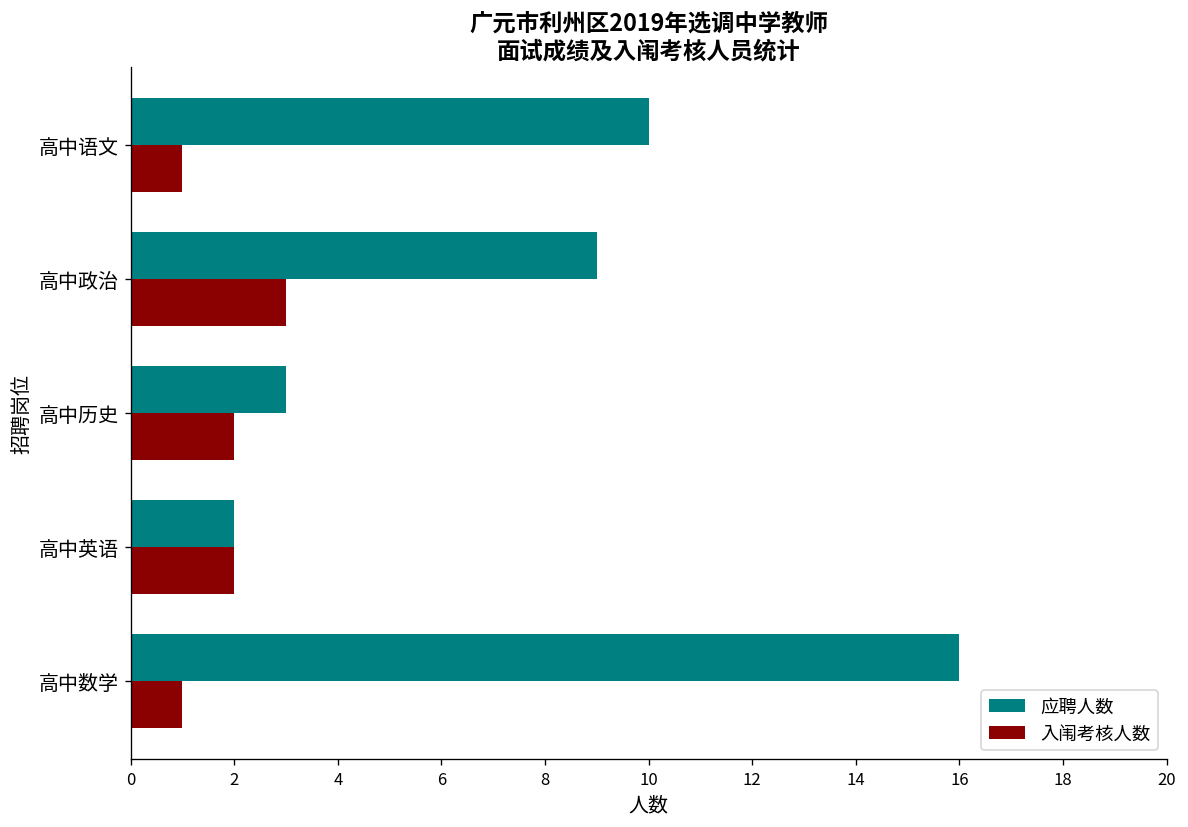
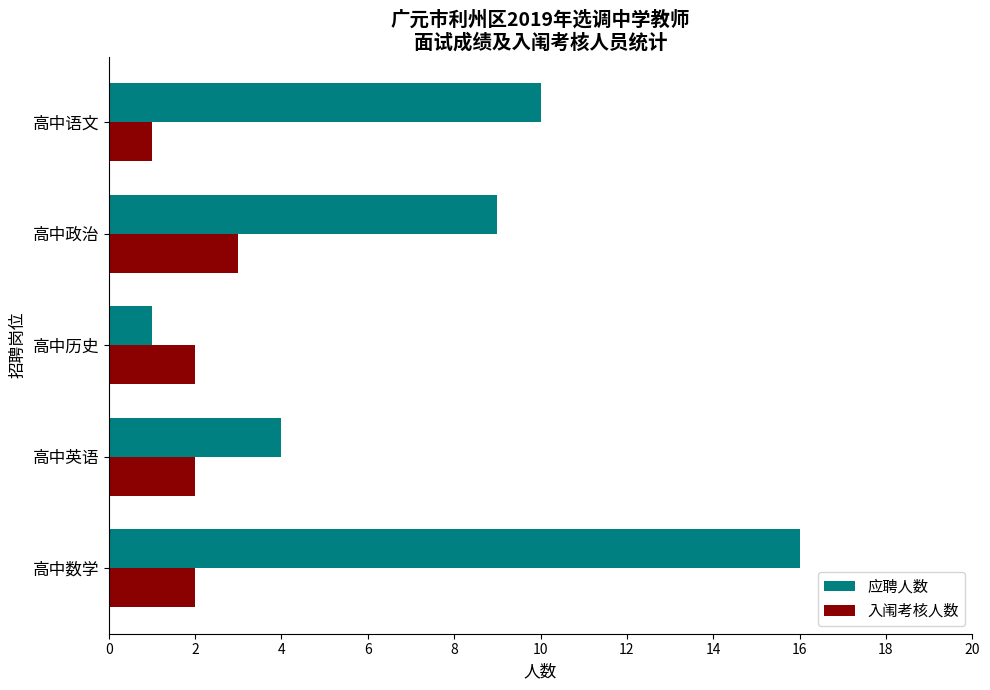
  {
    "应聘人数": {
      "高中语文": 10,
      "高中政治": 9,
-     "高中历史": 3,
-     "高中英语": 2,
+     "高中历史": 1,
+     "高中英语": 4,
      "高中数学": 16
    },
    "入闱考核人数": {
      "高中语文": 1,
      "高中政治": 3,
      "高中历史": 2,
      "高中英语": 2,
-     "高中数学": 1
+     "高中数学": 2
    }
  }
